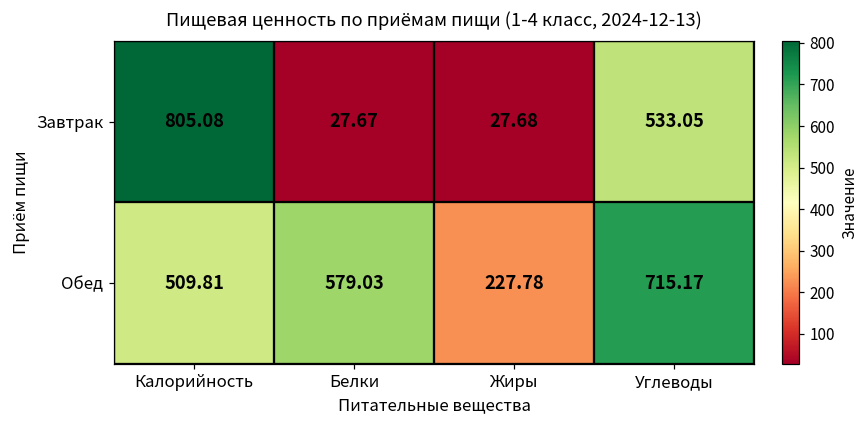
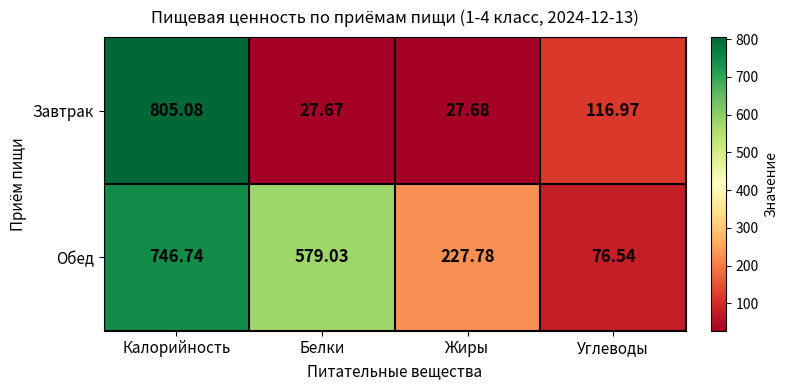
  {
    "Завтрак": {
      "Калорийность": 805.08,
      "Белки": 27.67,
      "Жиры": 27.68,
-     "Углеводы": 533.05
+     "Углеводы": 116.97
    },
    "Обед": {
-     "Калорийность": 509.81,
+     "Калорийность": 746.74,
      "Белки": 579.03,
      "Жиры": 227.78,
-     "Углеводы": 715.17
+     "Углеводы": 76.54
    }
  }
